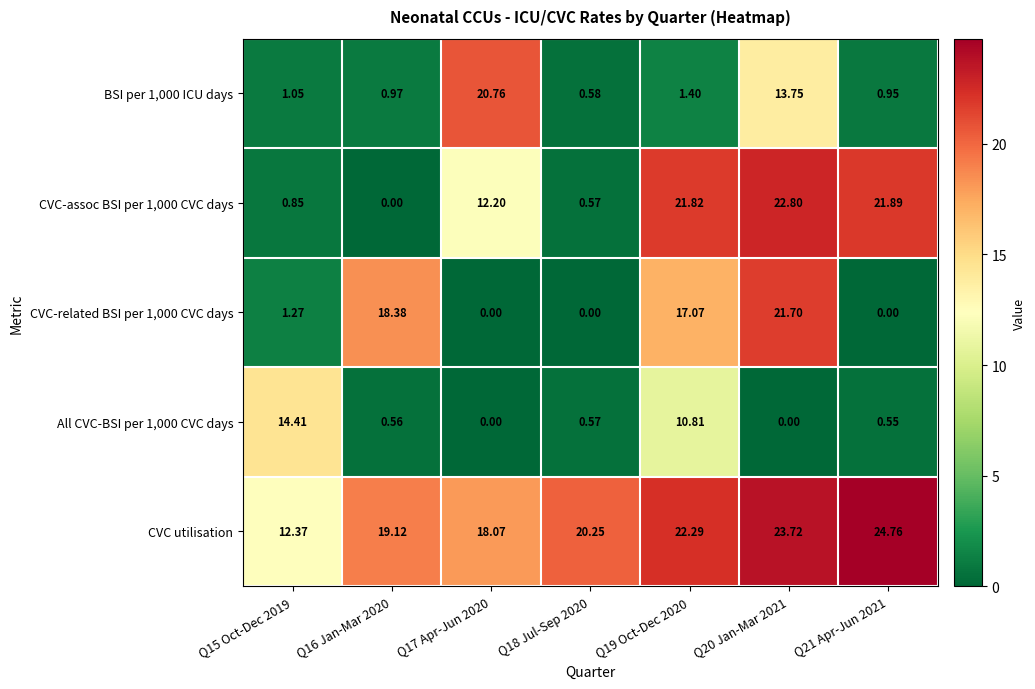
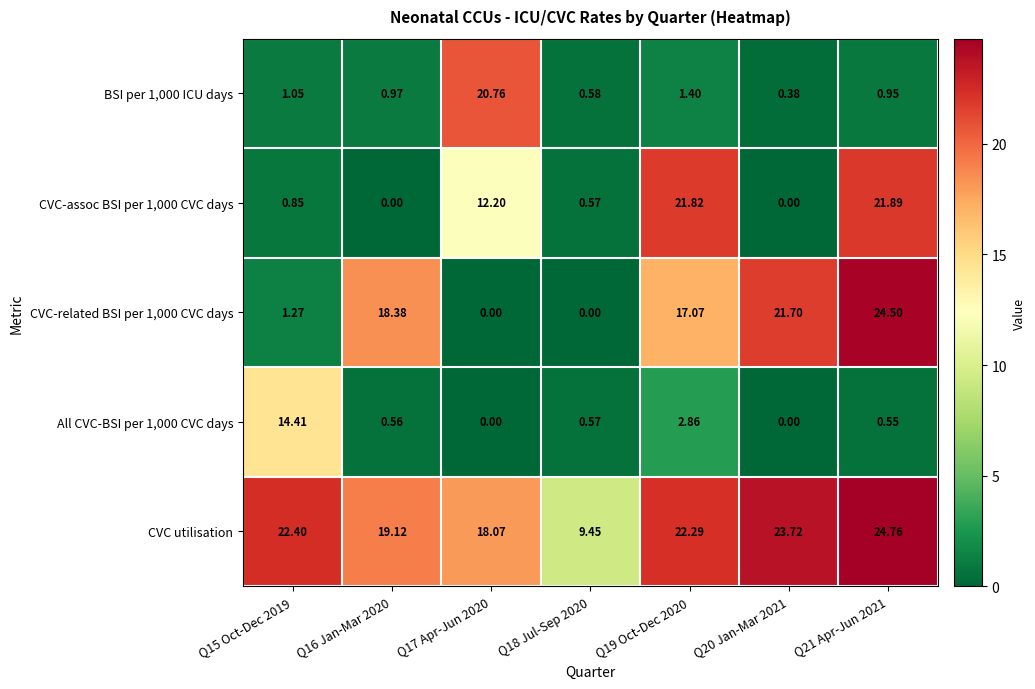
  {
    "BSI per 1,000 ICU days": {
      "Q15 Oct-Dec 2019": 1.05,
      "Q16 Jan-Mar 2020": 0.97,
      "Q17 Apr-Jun 2020": 20.76,
      "Q18 Jul-Sep 2020": 0.58,
      "Q19 Oct-Dec 2020": 1.40,
-     "Q20 Jan-Mar 2021": 13.75,
+     "Q20 Jan-Mar 2021": 0.38,
      "Q21 Apr-Jun 2021": 0.95
    },
    "CVC-assoc BSI per 1,000 CVC days": {
      "Q15 Oct-Dec 2019": 0.85,
      "Q16 Jan-Mar 2020": 0.00,
      "Q17 Apr-Jun 2020": 12.20,
      "Q18 Jul-Sep 2020": 0.57,
      "Q19 Oct-Dec 2020": 21.82,
-     "Q20 Jan-Mar 2021": 22.80,
+     "Q20 Jan-Mar 2021": 0.00,
      "Q21 Apr-Jun 2021": 21.89
    },
    "CVC-related BSI per 1,000 CVC days": {
      "Q15 Oct-Dec 2019": 1.27,
      "Q16 Jan-Mar 2020": 18.38,
      "Q17 Apr-Jun 2020": 0.00,
      "Q18 Jul-Sep 2020": 0.00,
      "Q19 Oct-Dec 2020": 17.07,
      "Q20 Jan-Mar 2021": 21.70,
-     "Q21 Apr-Jun 2021": 0.00
+     "Q21 Apr-Jun 2021": 24.50
    },
    "All CVC-BSI per 1,000 CVC days": {
      "Q15 Oct-Dec 2019": 14.41,
      "Q16 Jan-Mar 2020": 0.56,
      "Q17 Apr-Jun 2020": 0.00,
      "Q18 Jul-Sep 2020": 0.57,
-     "Q19 Oct-Dec 2020": 10.81,
+     "Q19 Oct-Dec 2020": 2.86,
      "Q20 Jan-Mar 2021": 0.00,
      "Q21 Apr-Jun 2021": 0.55
    },
    "CVC utilisation": {
-     "Q15 Oct-Dec 2019": 12.37,
+     "Q15 Oct-Dec 2019": 22.40,
      "Q16 Jan-Mar 2020": 19.12,
      "Q17 Apr-Jun 2020": 18.07,
-     "Q18 Jul-Sep 2020": 20.25,
+     "Q18 Jul-Sep 2020": 9.45,
      "Q19 Oct-Dec 2020": 22.29,
      "Q20 Jan-Mar 2021": 23.72,
      "Q21 Apr-Jun 2021": 24.76
    }
  }
